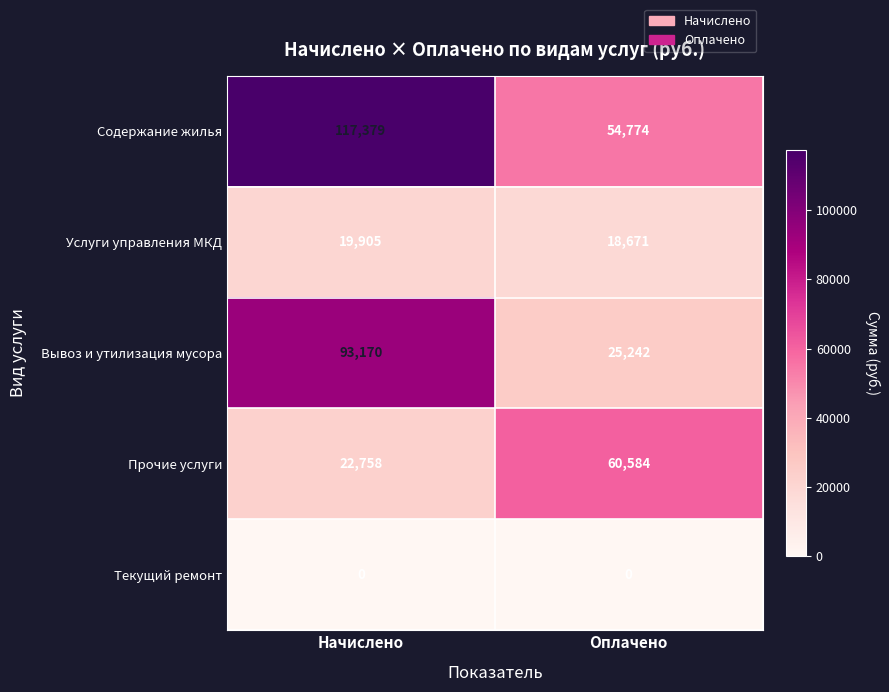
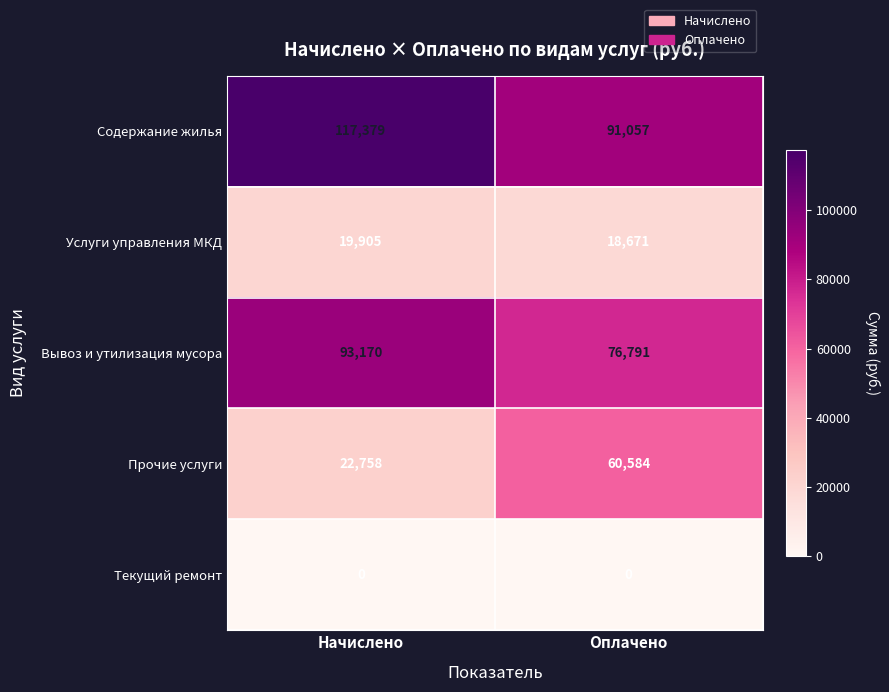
  {
    "Содержание жилья": {
      "Начислено": "117,379",
-     "Оплачено": "54,774"
+     "Оплачено": "91,057"
    },
    "Вывоз и утилизация мусора": {
      "Начислено": "93,170",
-     "Оплачено": "25,242"
+     "Оплачено": "76,791"
    },
    "Прочие услуги": {
      "Начислено": "22,758",
      "Оплачено": "60,584"
    }
  }
